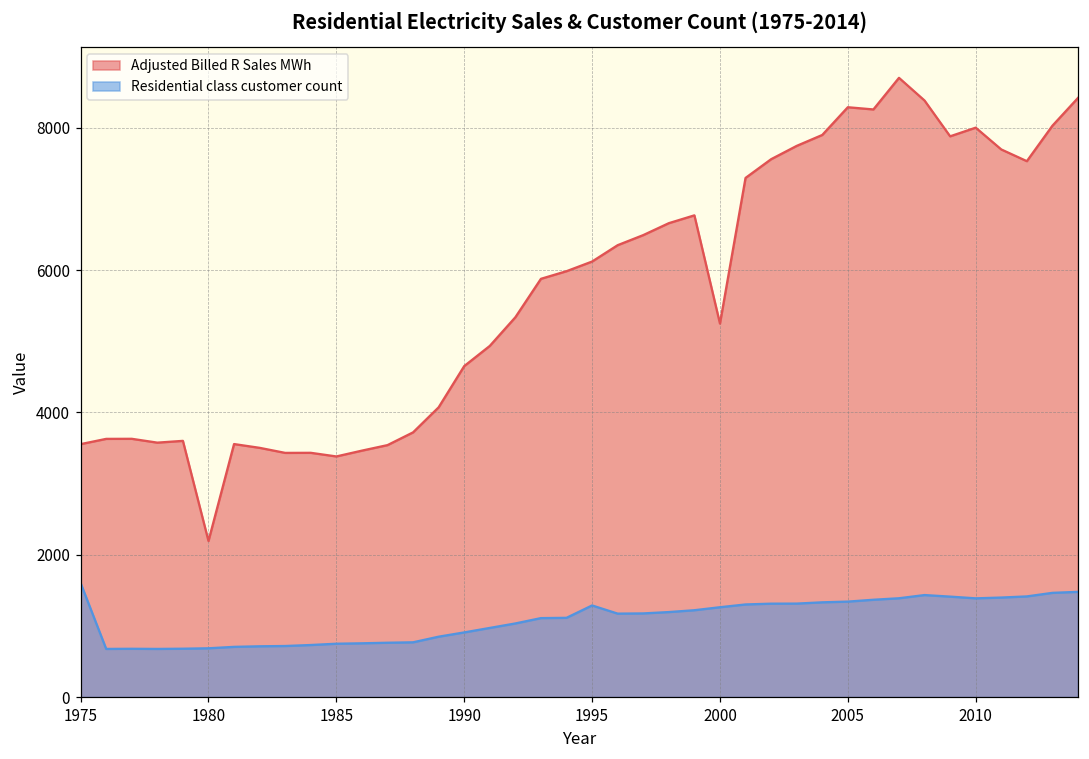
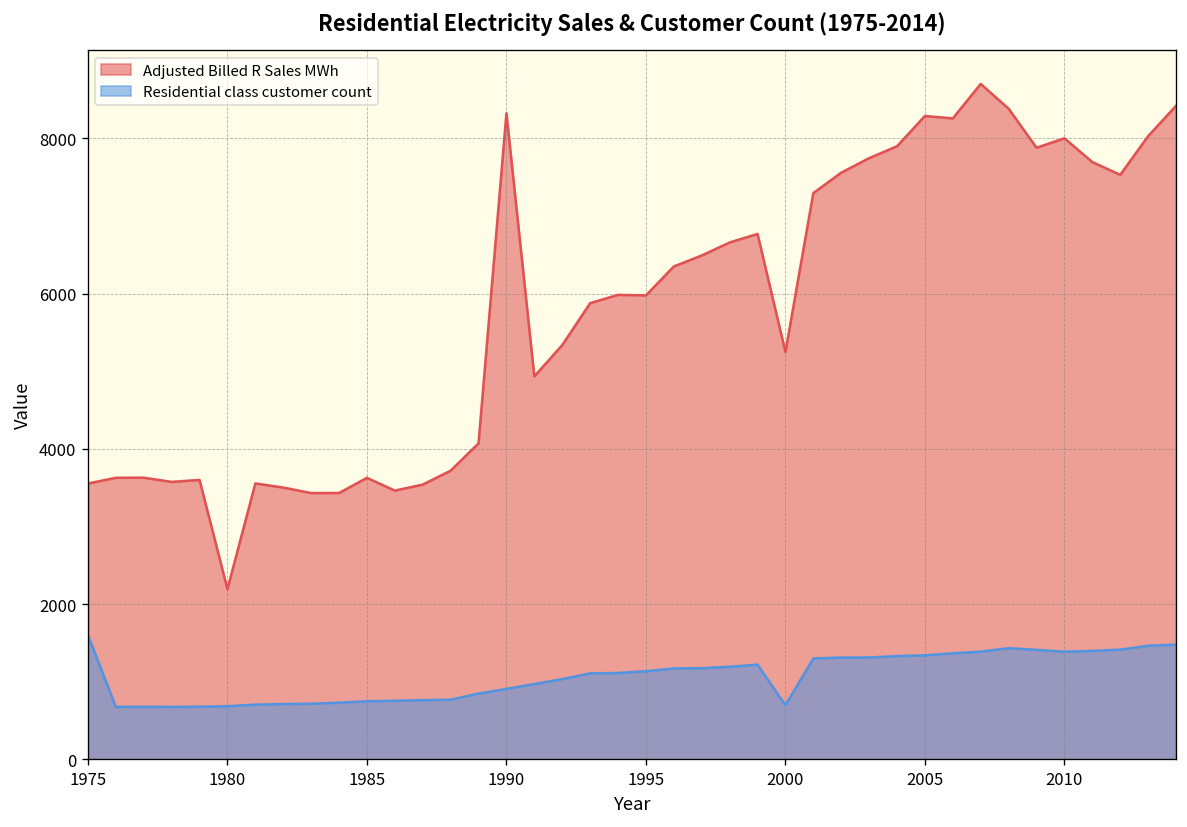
  {
    "Adjusted Billed R Sales MWh": {
      "1975": 3600,
      "1980": 2200,
-     "1985": 3400,
-     "1990": 4700,
-     "1995": 6100,
+     "1985": 3600,
+     "1990": 8300,
+     "1995": 6000,
      "2000": 5200,
      "2005": 8300,
      "2010": 8000
    },
    "Residential class customer count": {
      "1975": 1600,
      "1980": 700,
      "1985": 800,
      "1990": 900,
-     "1995": 1300,
-     "2000": 1300,
+     "1995": 1100,
+     "2000": 700,
      "2005": 1300,
      "2010": 1400
    }
  }
